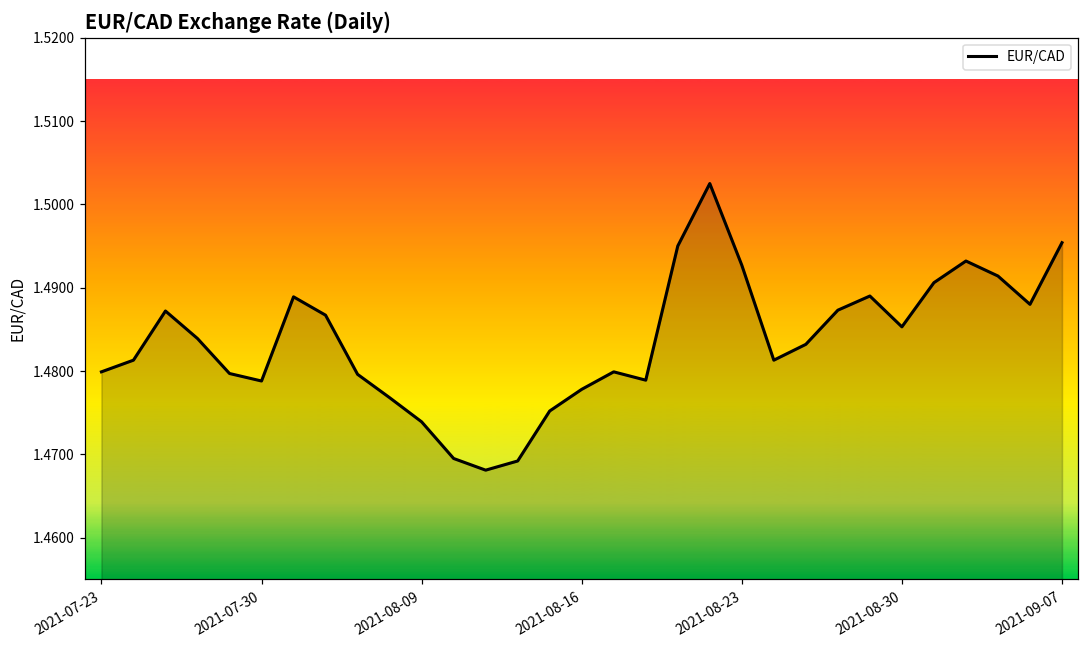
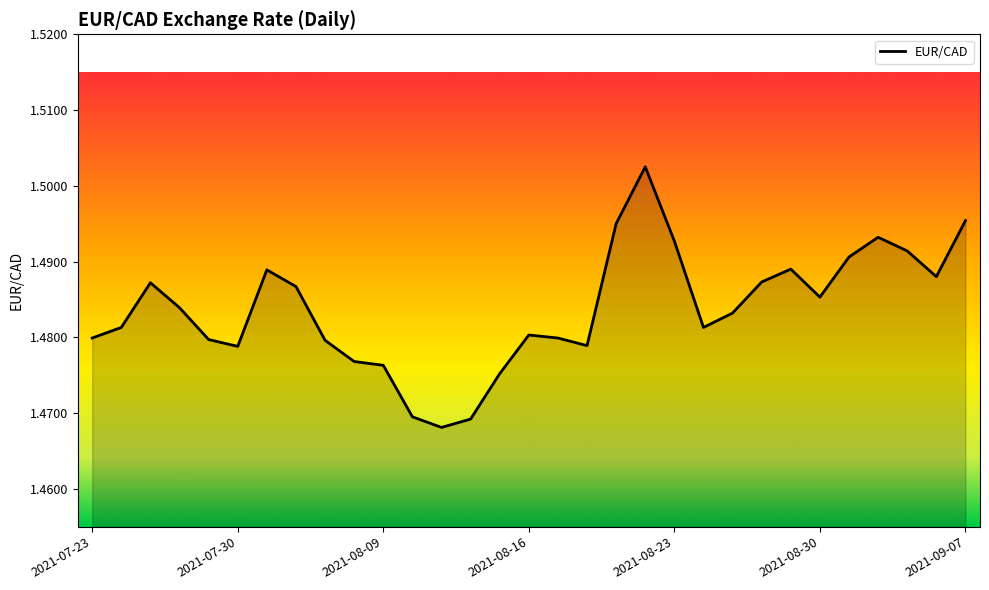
  {
    "2021-07-23": 1.480,
    "2021-07-30": 1.479,
-   "2021-08-09": 1.474,
-   "2021-08-16": 1.478,
+   "2021-08-09": 1.476,
+   "2021-08-16": 1.480,
    "2021-08-23": 1.493,
    "2021-08-30": 1.485,
    "2021-09-07": 1.495
  }
